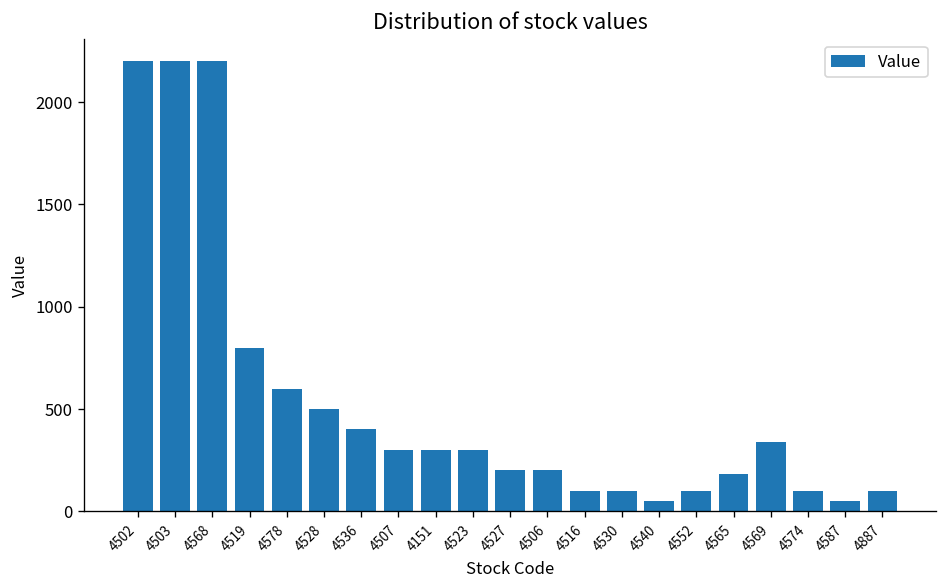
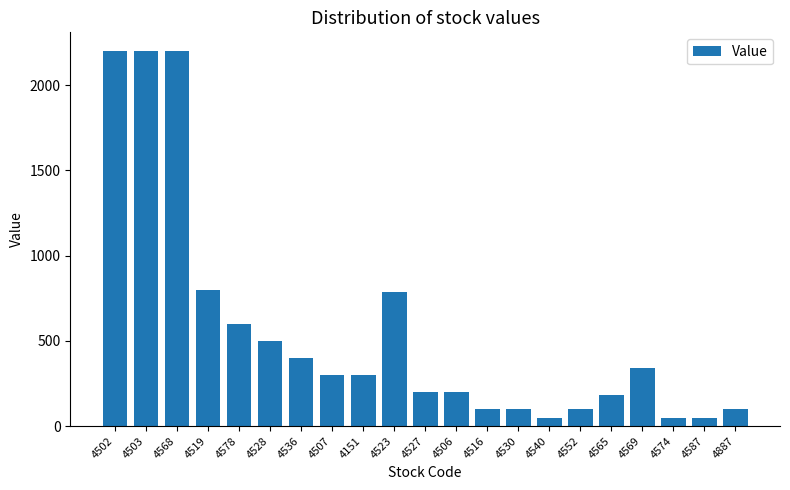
  {
    "4502": 2200,
    "4503": 2200,
    "4568": 2200,
    "4519": 800,
    "4578": 600,
    "4528": 500,
    "4536": 400,
    "4507": 300,
    "4151": 300,
-   "4523": 300,
+   "4523": 790,
    "4527": 200,
    "4506": 200,
    "4516": 100,
    "4530": 100,
    "4540": 50,
    "4552": 100,
    "4565": 180,
    "4569": 340,
-   "4574": 100,
+   "4574": 50,
    "4587": 50,
    "4887": 100
  }
